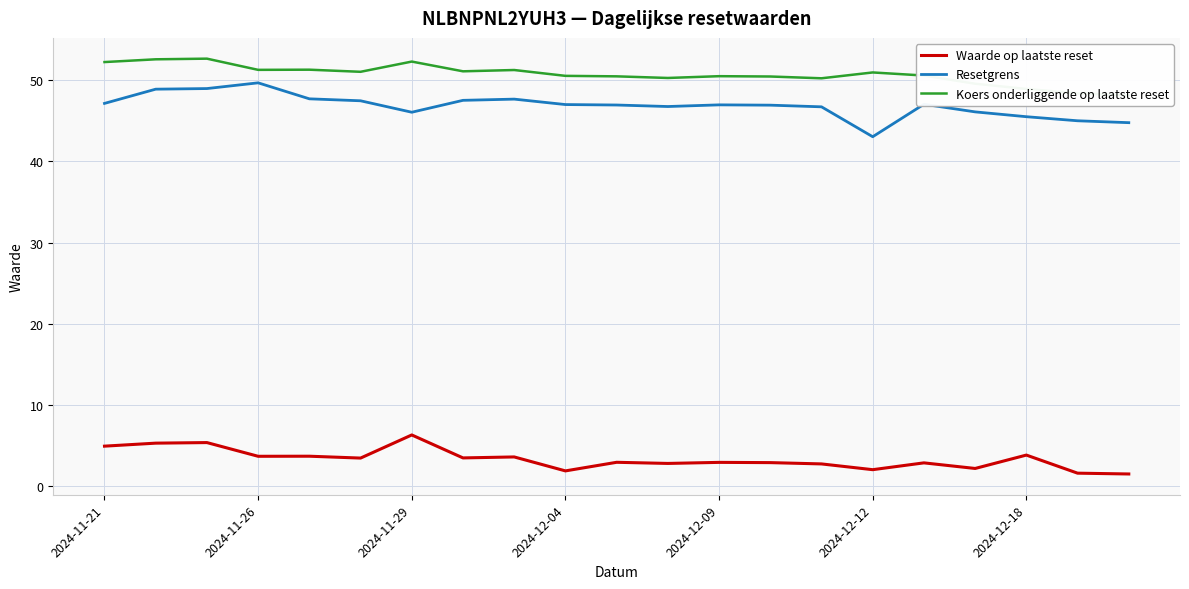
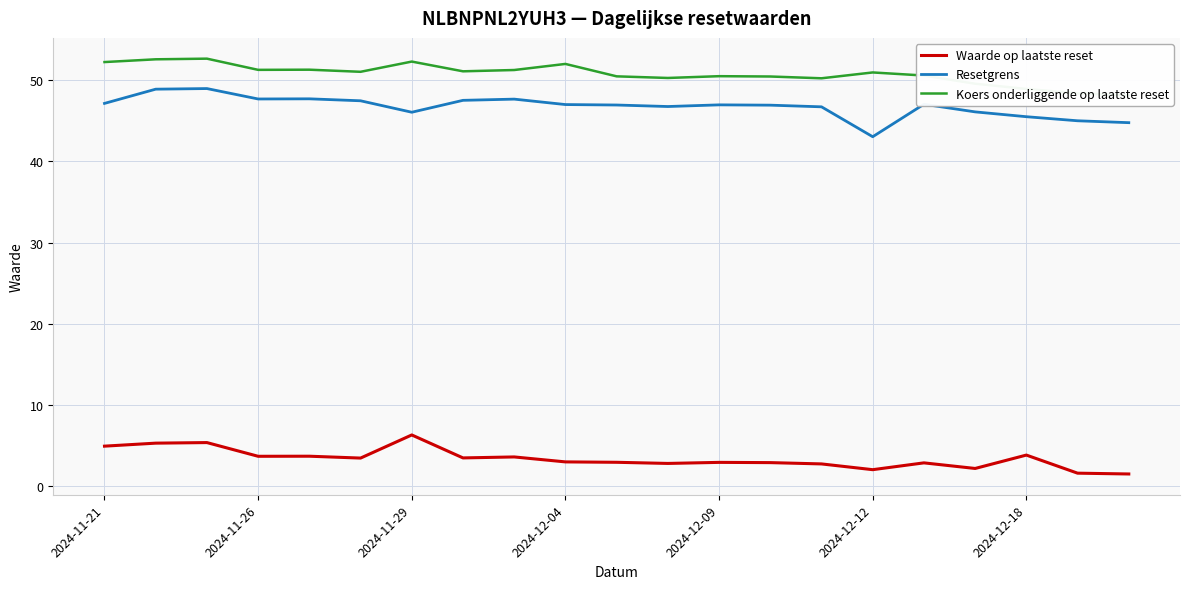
  {
    "Waarde op laatste reset": {
      "2024-11-21": 5,
      "2024-11-26": 4,
      "2024-11-29": 6,
-     "2024-12-04": 2,
+     "2024-12-04": 3,
      "2024-12-09": 3,
      "2024-12-12": 2,
      "2024-12-18": 4
    },
    "Resetgrens": {
      "2024-11-21": 47,
-     "2024-11-26": 50,
+     "2024-11-26": 48,
      "2024-11-29": 46,
      "2024-12-04": 47,
      "2024-12-09": 47,
      "2024-12-12": 43,
      "2024-12-18": 46
    },
    "Koers onderliggende op laatste reset": {
      "2024-11-21": 52,
      "2024-11-26": 51,
      "2024-11-29": 52,
-     "2024-12-04": 51,
+     "2024-12-04": 52,
      "2024-12-09": 51,
      "2024-12-12": 51
    }
  }
